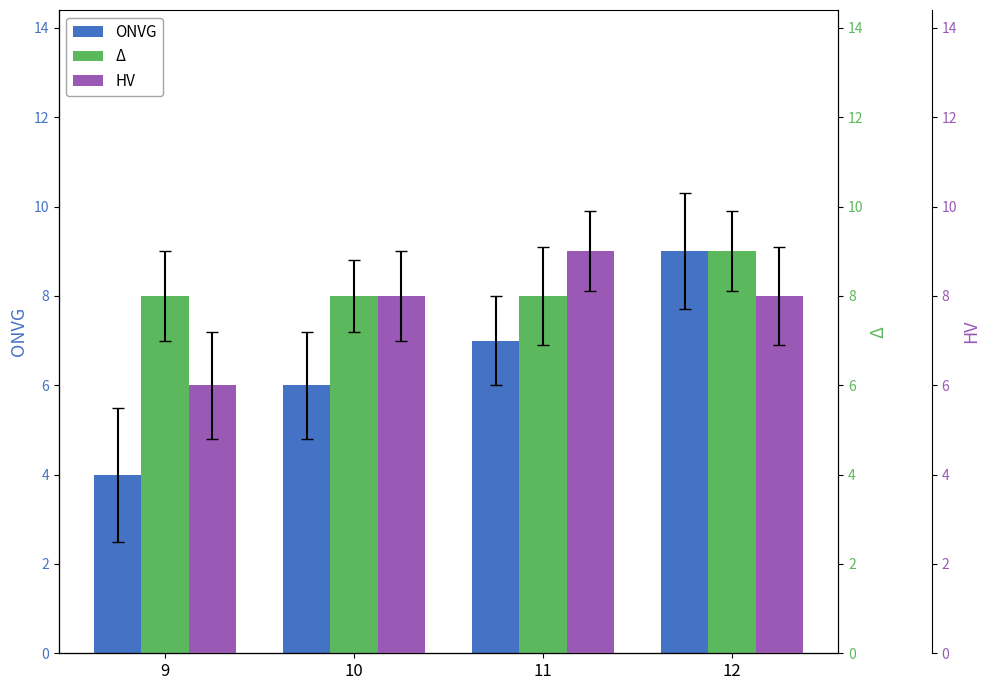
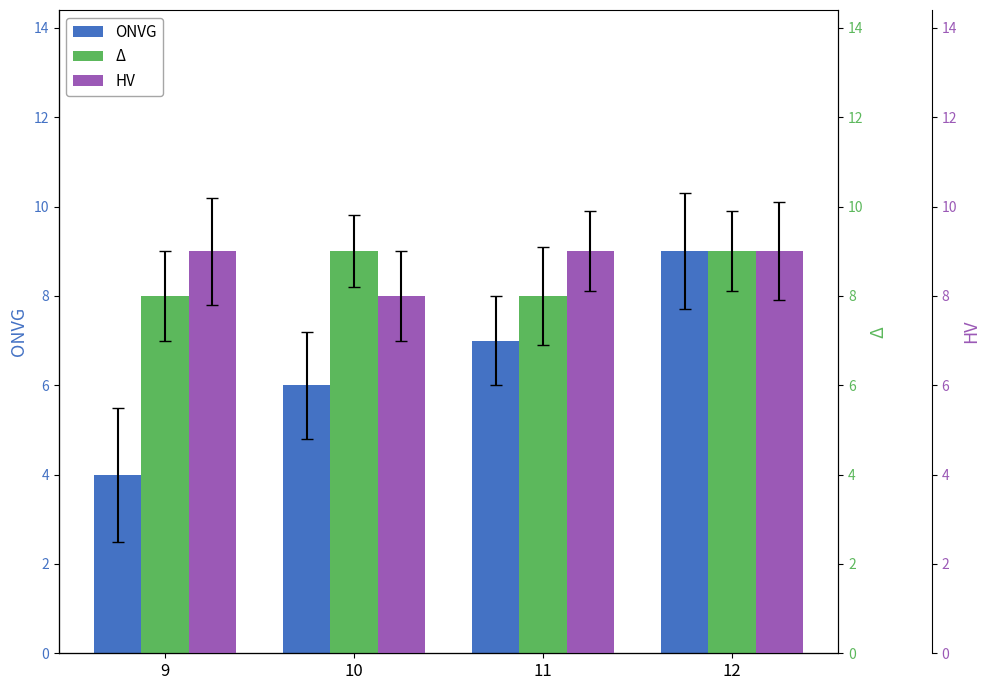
  {
    "Δ": {
      "9": 8,
-     "10": 8,
+     "10": 9,
      "11": 8,
      "12": 9
    },
    "HV": {
-     "9": 6,
+     "9": 9,
      "10": 8,
      "11": 9,
-     "12": 8
+     "12": 9
    }
  }
